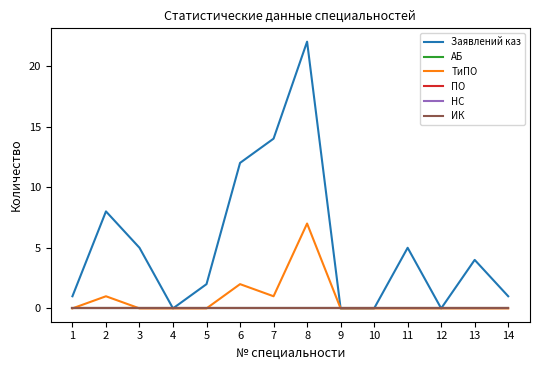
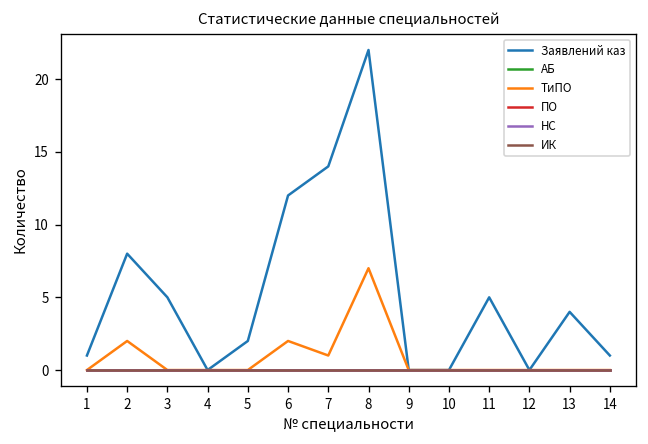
  {
    "Заявлений каз": {
      "1": 1,
      "2": 8,
      "3": 5,
      "5": 2,
      "6": 12,
      "7": 14,
      "8": 22,
      "11": 5,
      "13": 4,
      "14": 1
    },
    "ИК": {
      "2": 0,
      "6": 0,
      "7": 0,
      "8": 0
    },
    "ТиПО": {
-     "2": 1,
+     "2": 2,
      "6": 2,
      "7": 1,
      "8": 7
    }
  }
